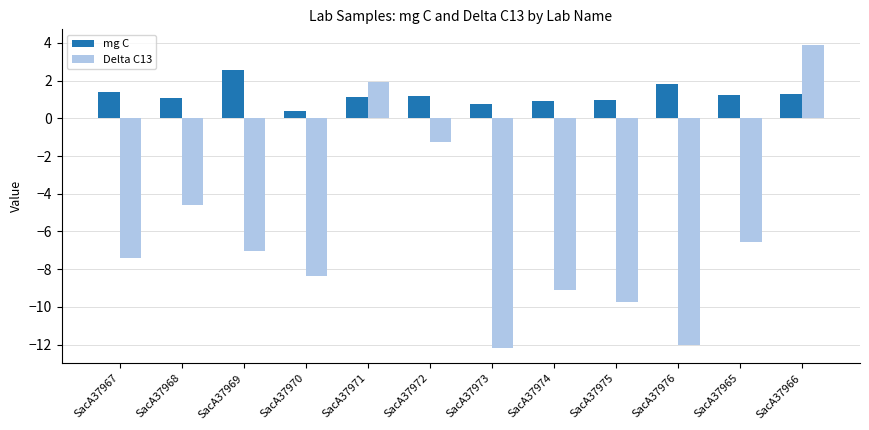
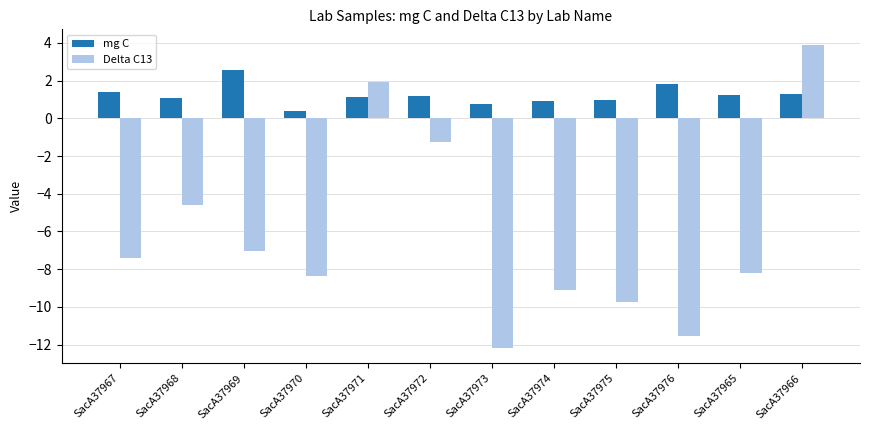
  {
    "mg C": {
      "SacA37967": 1.4,
      "SacA37968": 1.1,
      "SacA37969": 2.6,
      "SacA37970": 0.4,
      "SacA37971": 1.1,
      "SacA37972": 1.2,
      "SacA37973": 0.7,
      "SacA37974": 0.9,
      "SacA37975": 1.0,
      "SacA37976": 1.8,
      "SacA37965": 1.2,
      "SacA37966": 1.3
    },
    "Delta C13": {
      "SacA37967": -7.4,
      "SacA37968": -4.6,
      "SacA37969": -7.0,
      "SacA37970": -8.3,
      "SacA37971": 1.9,
      "SacA37972": -1.3,
      "SacA37973": -12.2,
      "SacA37974": -9.1,
      "SacA37975": -9.8,
-     "SacA37976": -12.0,
-     "SacA37965": -6.6,
+     "SacA37976": -11.5,
+     "SacA37965": -8.2,
      "SacA37966": 3.9
    }
  }
